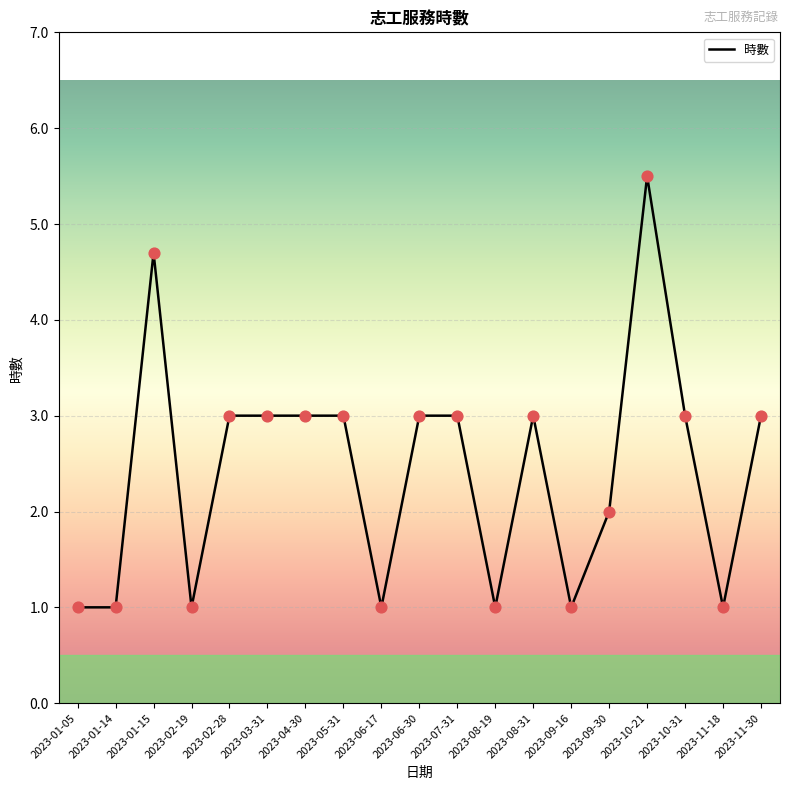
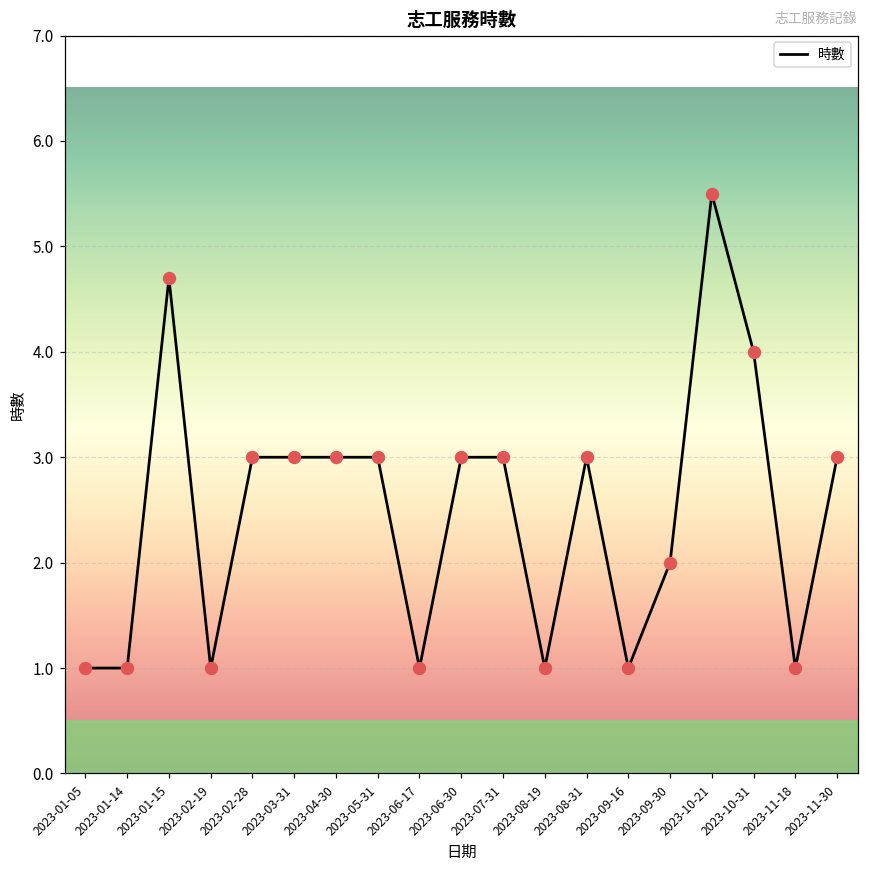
  {
    "2023-01-05": 1,
    "2023-01-14": 1,
    "2023-01-15": 4.7,
    "2023-02-19": 1,
    "2023-02-28": 3,
    "2023-03-31": 3,
    "2023-04-30": 3,
    "2023-05-31": 3,
    "2023-06-17": 1,
    "2023-06-30": 3,
    "2023-07-31": 3,
    "2023-08-19": 1,
    "2023-08-31": 3,
    "2023-09-16": 1,
    "2023-09-30": 2,
    "2023-10-21": 5.5,
-   "2023-10-31": 3,
+   "2023-10-31": 4,
    "2023-11-18": 1,
    "2023-11-30": 3
  }
